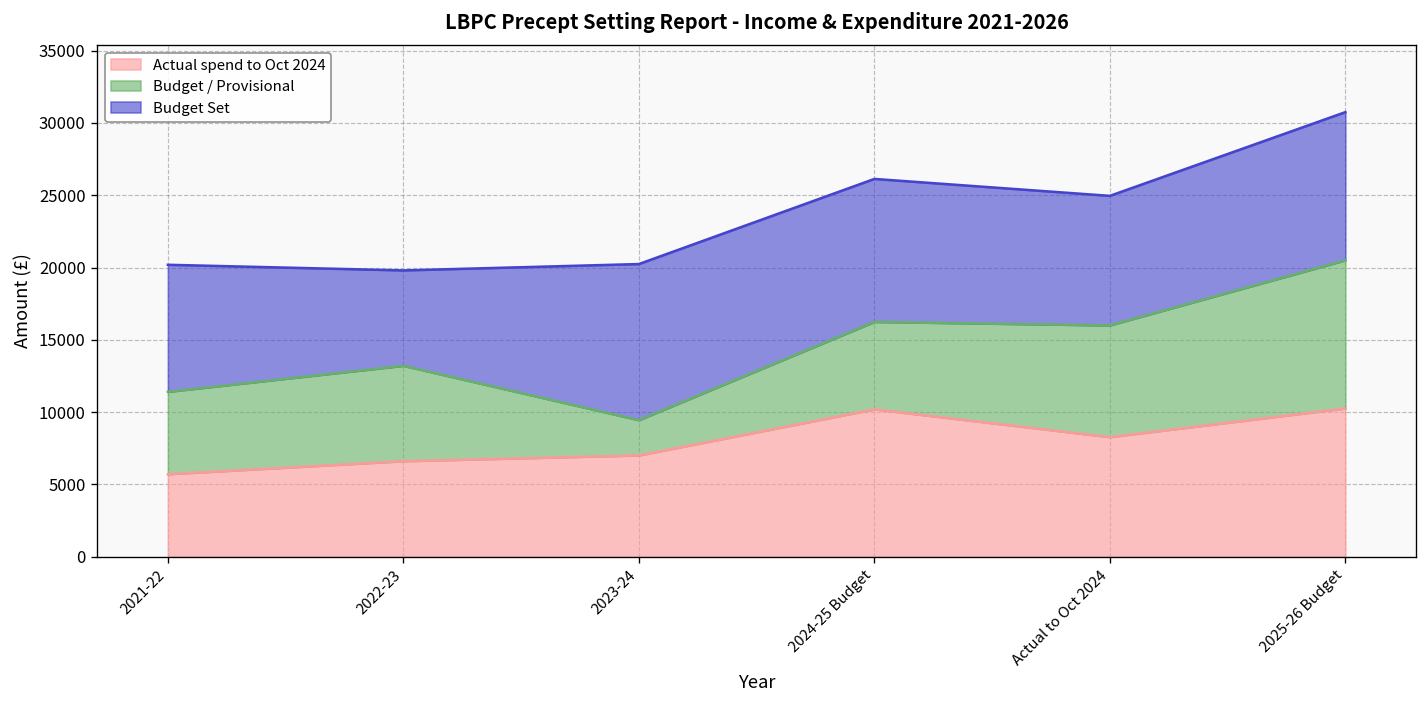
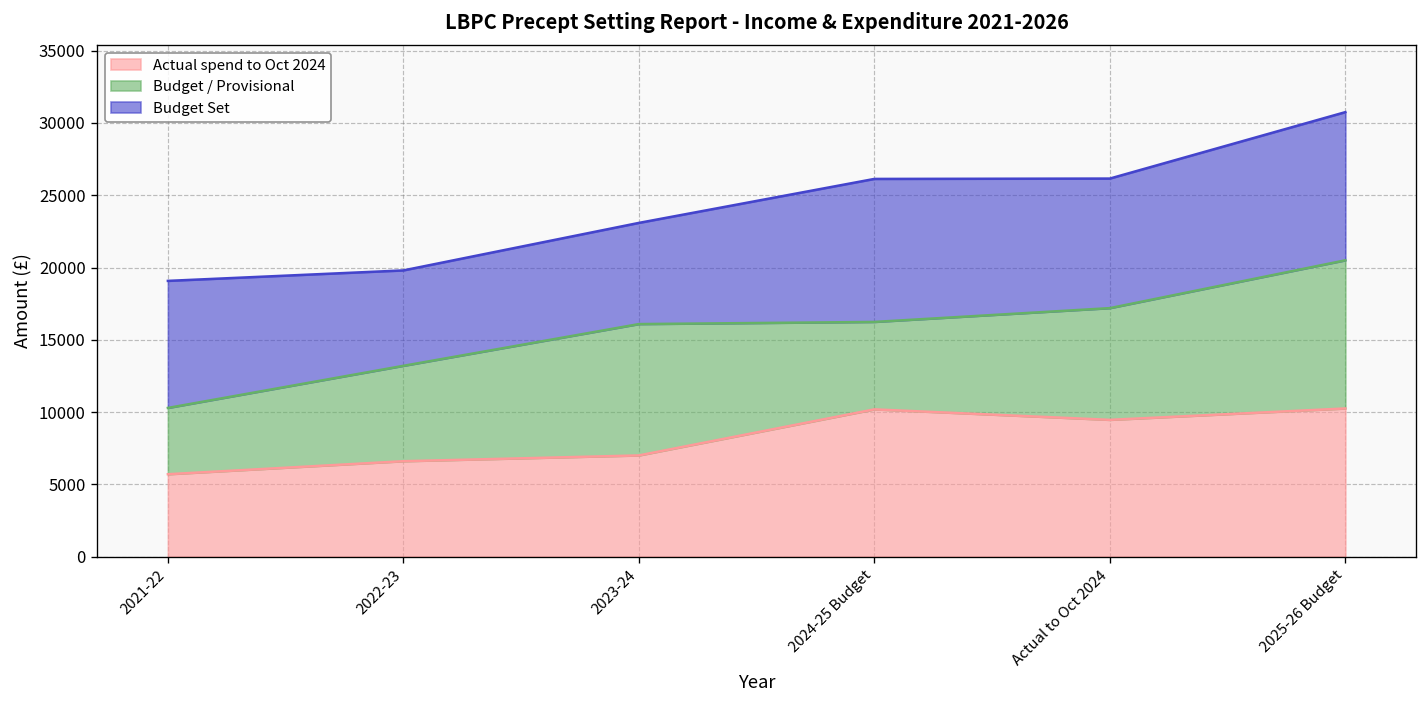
  {
    "Actual spend to Oct 2024": {
      "2021-22": 5700,
      "2022-23": 6600,
      "2023-24": 7000,
      "2024-25 Budget": 10200,
-     "Actual to Oct 2024": 8300,
+     "Actual to Oct 2024": 9500,
      "2025-26 Budget": 10300
    },
    "Budget / Provisional": {
-     "2021-22": 5700,
+     "2021-22": 4600,
      "2022-23": 6600,
-     "2023-24": 2400,
+     "2023-24": 9100,
      "2024-25 Budget": 6000,
      "Actual to Oct 2024": 7700,
      "2025-26 Budget": 10300
    },
    "Budget Set": {
      "2021-22": 8800,
      "2022-23": 6600,
-     "2023-24": 10800,
+     "2023-24": 7000,
      "2024-25 Budget": 9900,
      "Actual to Oct 2024": 9000,
      "2025-26 Budget": 10300
    }
  }
